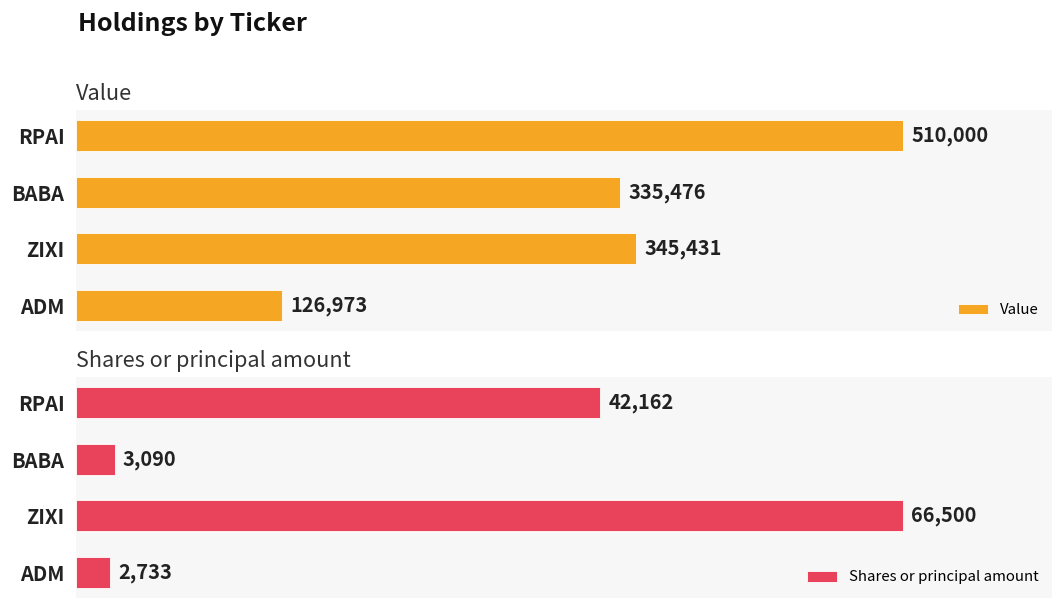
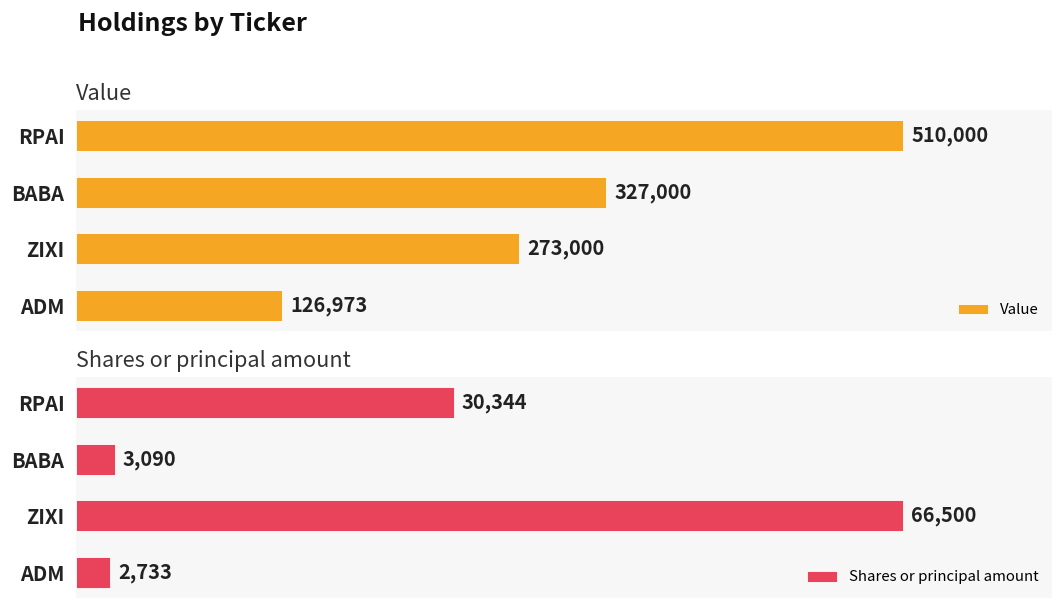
  {
    "Value": {
      "RPAI": "510,000",
-     "BABA": "335,476",
-     "ZIXI": "345,431",
+     "BABA": "327,000",
+     "ZIXI": "273,000",
      "ADM": "126,973"
    },
    "Shares or principal amount": {
-     "RPAI": "42,162",
+     "RPAI": "30,344",
      "BABA": "3,090",
      "ZIXI": "66,500",
      "ADM": "2,733"
    }
  }
